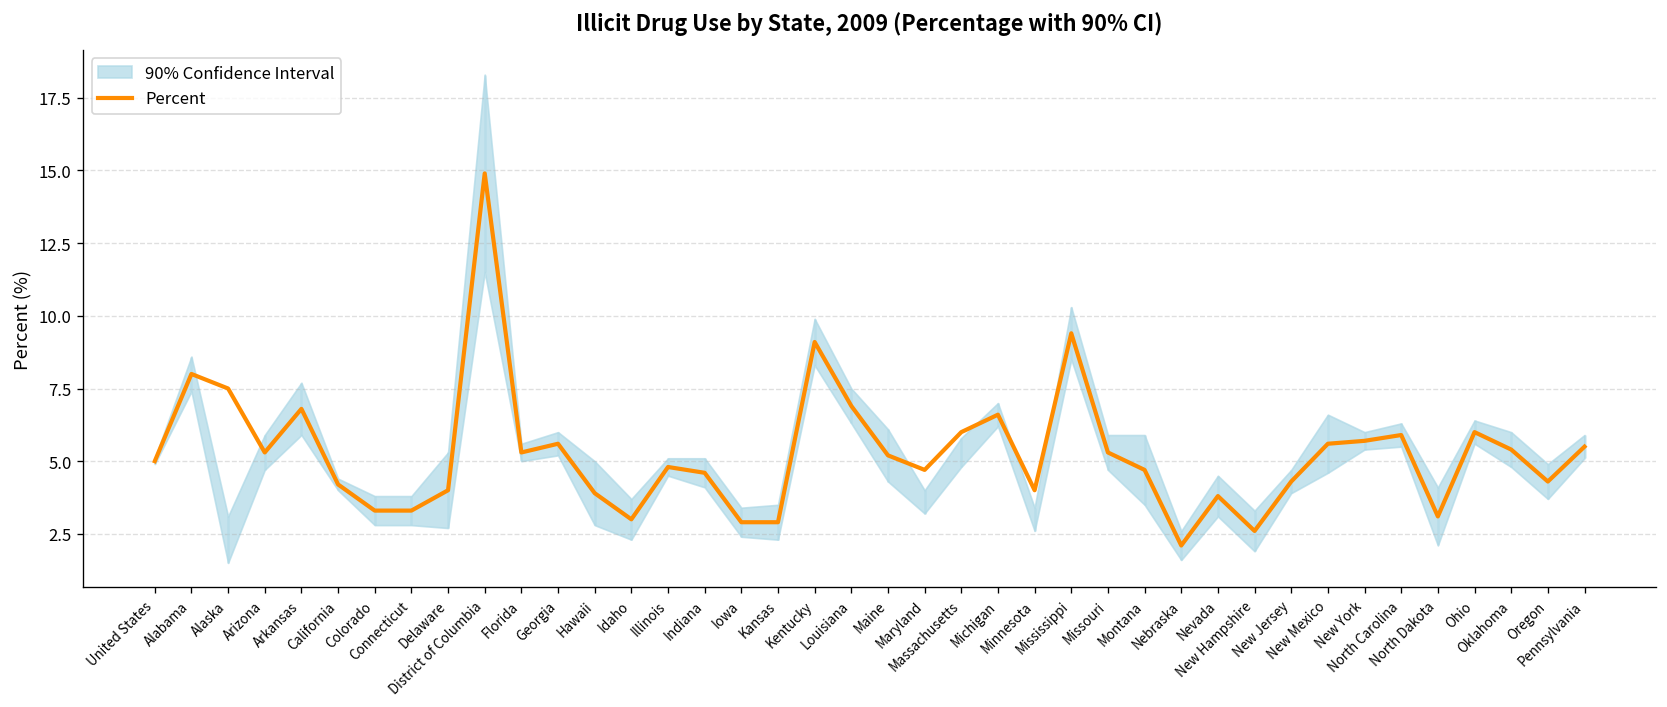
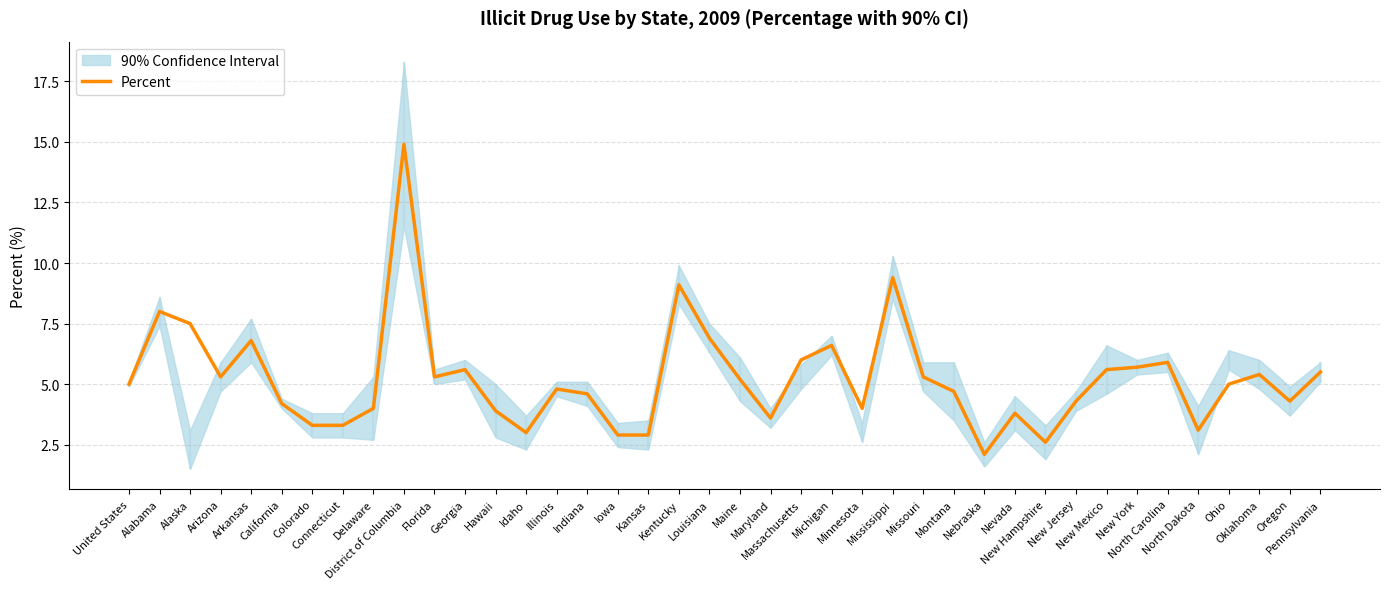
  {
    "Percent": {
      "Alabama": 8.0,
      "Alaska": 7.5,
      "Arizona": 5.3,
      "Arkansas": 6.8,
      "California": 4.2,
      "Colorado": 3.3,
      "Connecticut": 3.3,
      "Delaware": 4.0,
      "District of Columbia": 14.9,
      "Florida": 5.3,
      "Georgia": 5.6,
      "Hawaii": 3.9,
      "Idaho": 3.0,
      "Illinois": 4.8,
      "Indiana": 4.6,
      "Iowa": 2.9,
      "Kansas": 2.9,
      "Kentucky": 9.1,
      "Louisiana": 6.9,
      "Maine": 5.2,
-     "Maryland": 4.7,
+     "Maryland": 3.6,
      "Massachusetts": 6.0,
      "Michigan": 6.6,
      "Minnesota": 4.0,
      "Mississippi": 9.4,
      "Missouri": 5.3,
      "Montana": 4.7,
      "Nebraska": 2.1,
      "Nevada": 3.8,
      "New Hampshire": 2.6,
      "New Jersey": 4.3,
      "New Mexico": 5.6,
      "New York": 5.7,
      "North Carolina": 5.9,
      "North Dakota": 3.1,
-     "Ohio": 6,
+     "Ohio": 5,
      "Oklahoma": 5.4,
      "Oregon": 4.3,
      "Pennsylvania": 5.5
    }
  }
